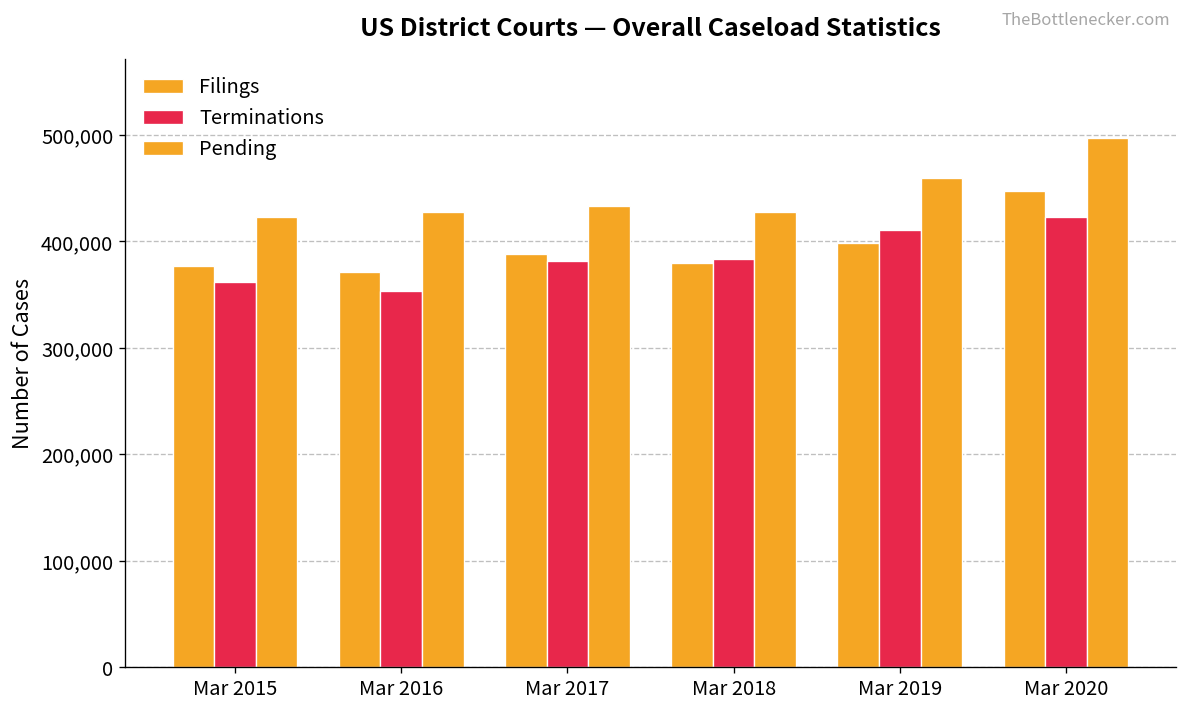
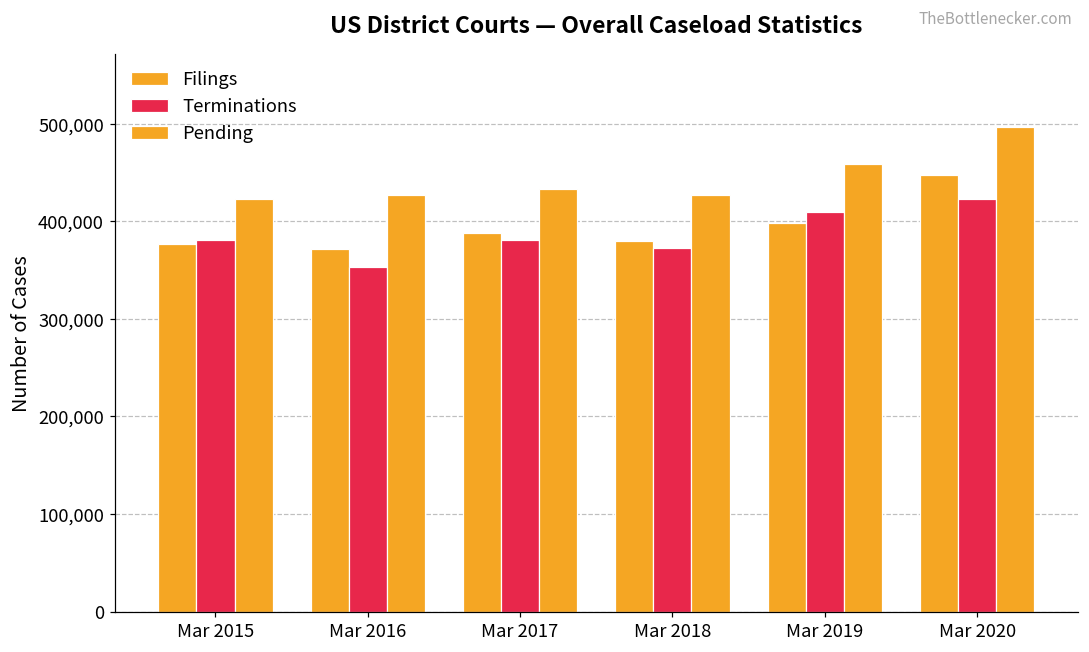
  {
    "Terminations": {
-     "Mar 2015": "360,000",
+     "Mar 2015": "380,000",
      "Mar 2016": "350,000",
      "Mar 2017": "380,000",
-     "Mar 2018": "380,000",
+     "Mar 2018": "370,000",
      "Mar 2019": "410,000",
      "Mar 2020": "420,000"
    }
  }
